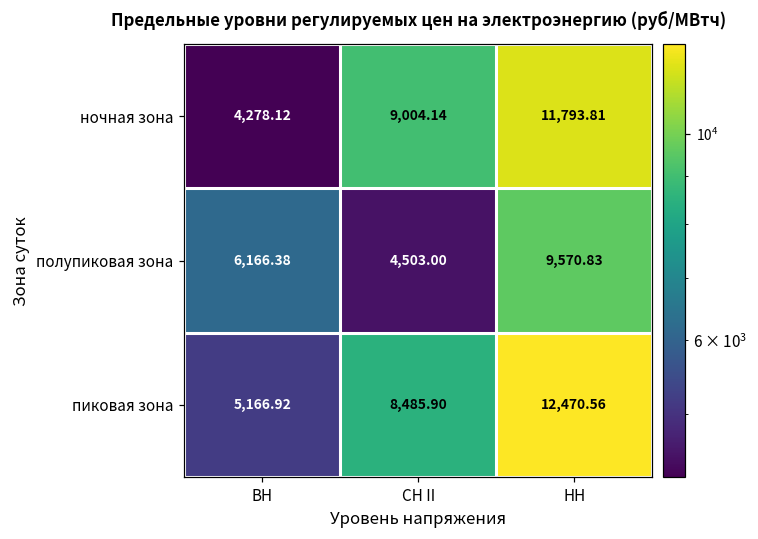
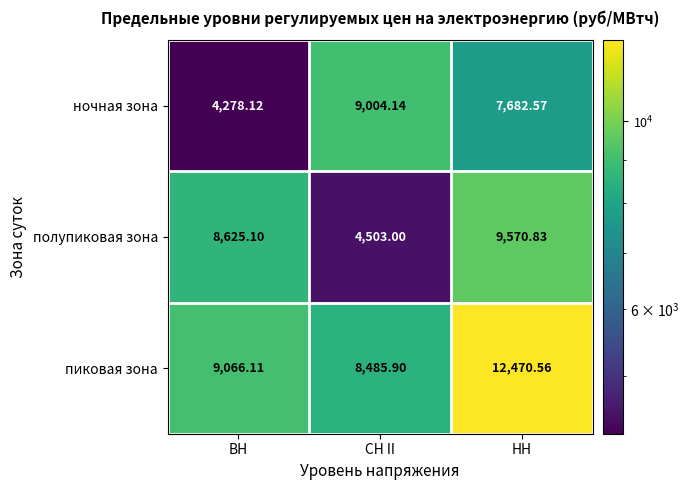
  {
    "ночная зона": {
      "ВН": "4,278.12",
      "СН II": "9,004.14",
-     "НН": "11,793.81"
+     "НН": "7,682.57"
    },
    "полупиковая зона": {
-     "ВН": "6,166.38",
+     "ВН": "8,625.10",
      "СН II": "4,503.00",
      "НН": "9,570.83"
    },
    "пиковая зона": {
-     "ВН": "5,166.92",
+     "ВН": "9,066.11",
      "СН II": "8,485.90",
      "НН": "12,470.56"
    }
  }
